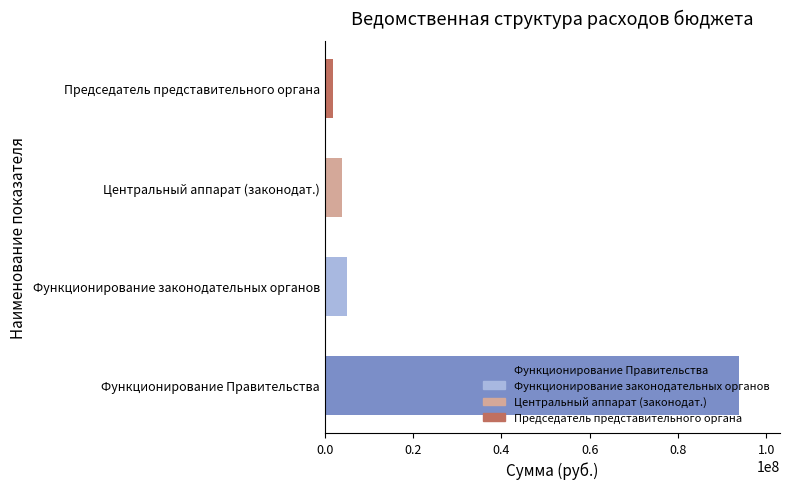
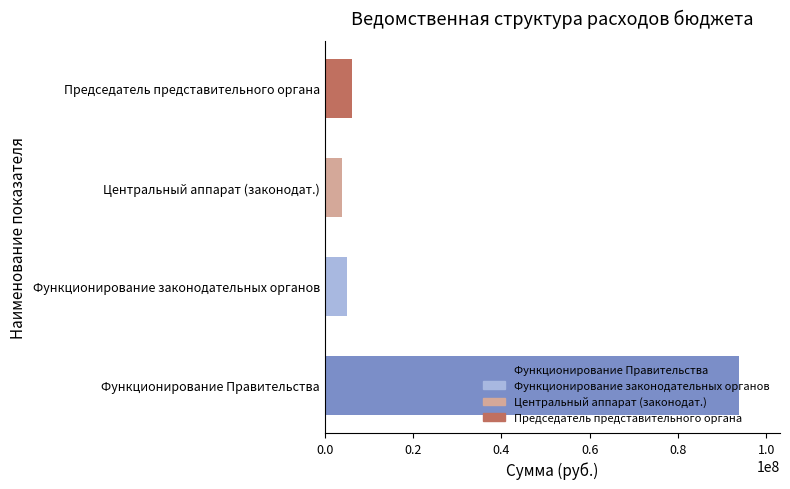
  {
-   "Председатель представительного органа": 2000000,
+   "Председатель представительного органа": 6000000,
    "Центральный аппарат (законодат.)": 4000000,
    "Функционирование законодательных органов": 5000000,
    "Функционирование Правительства": 94000000
  }
